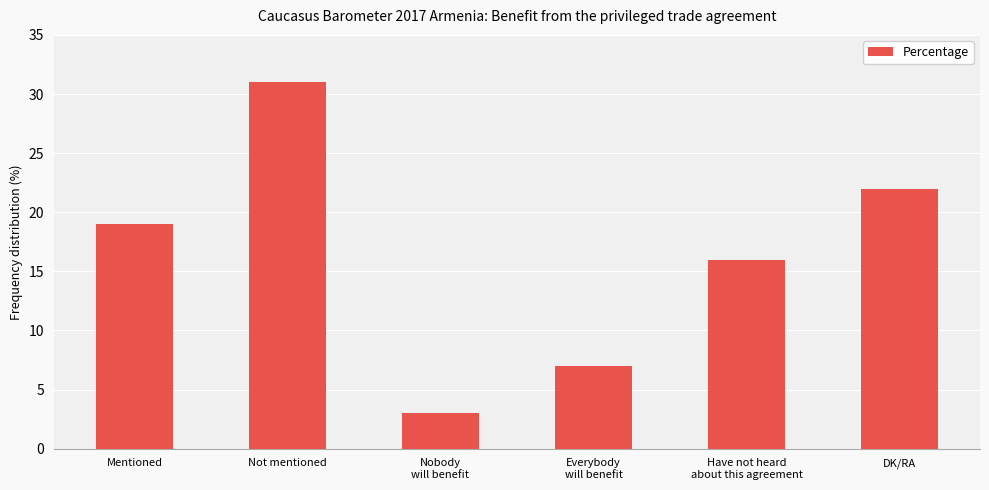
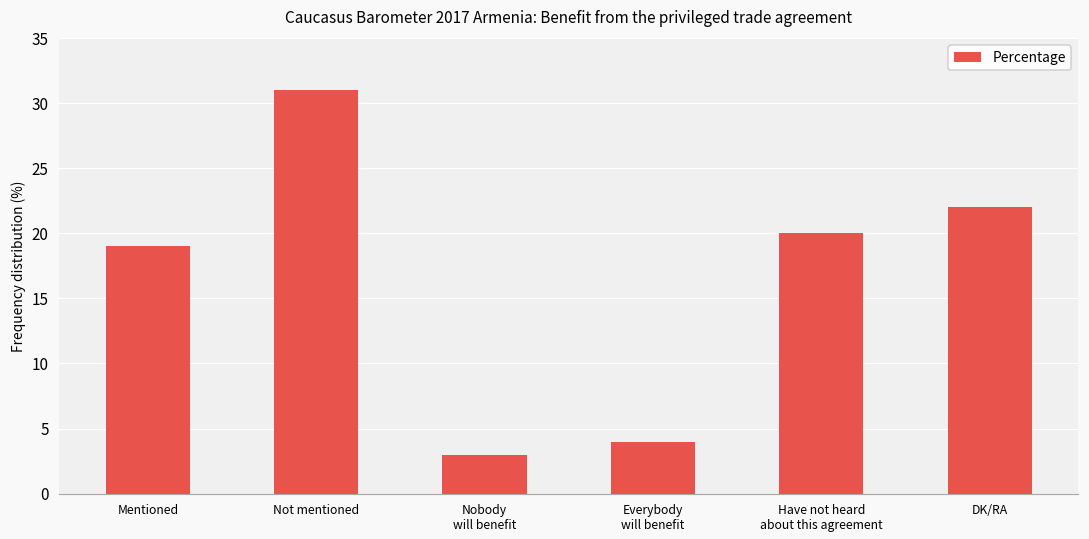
  {
    "Mentioned": 19,
    "Not mentioned": 31,
    "Nobody will benefit": 3,
-   "Everybody will benefit": 7,
-   "Have not heard about this agreement": 16,
+   "Everybody will benefit": 4,
+   "Have not heard about this agreement": 20,
    "DK/RA": 22
  }
